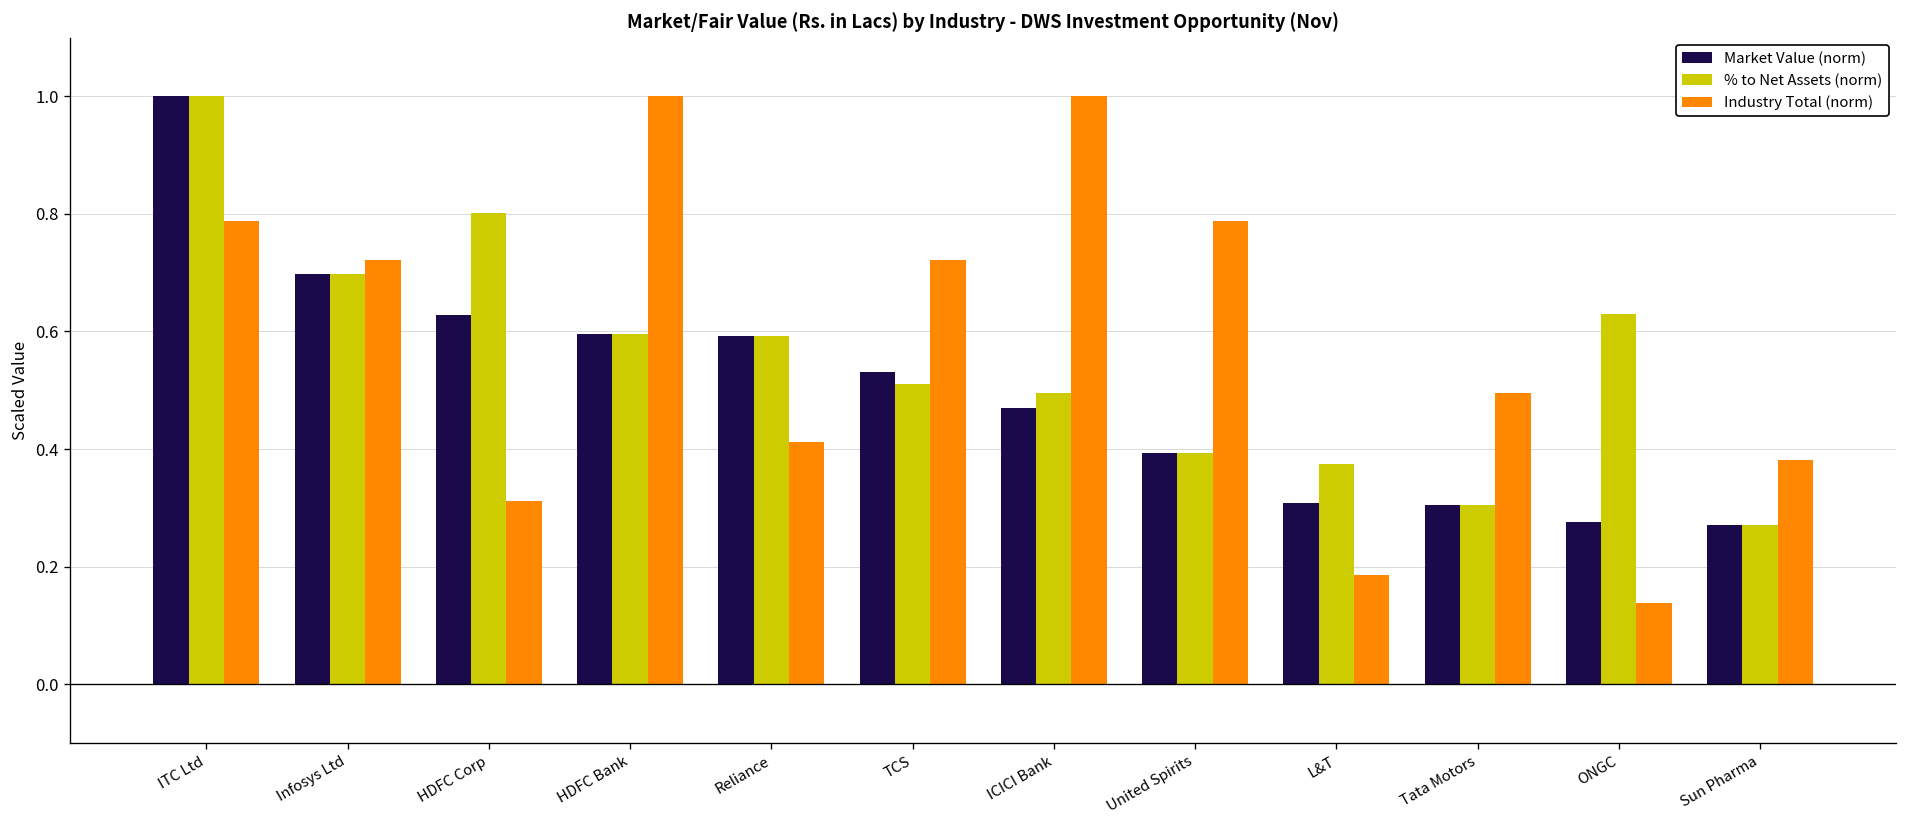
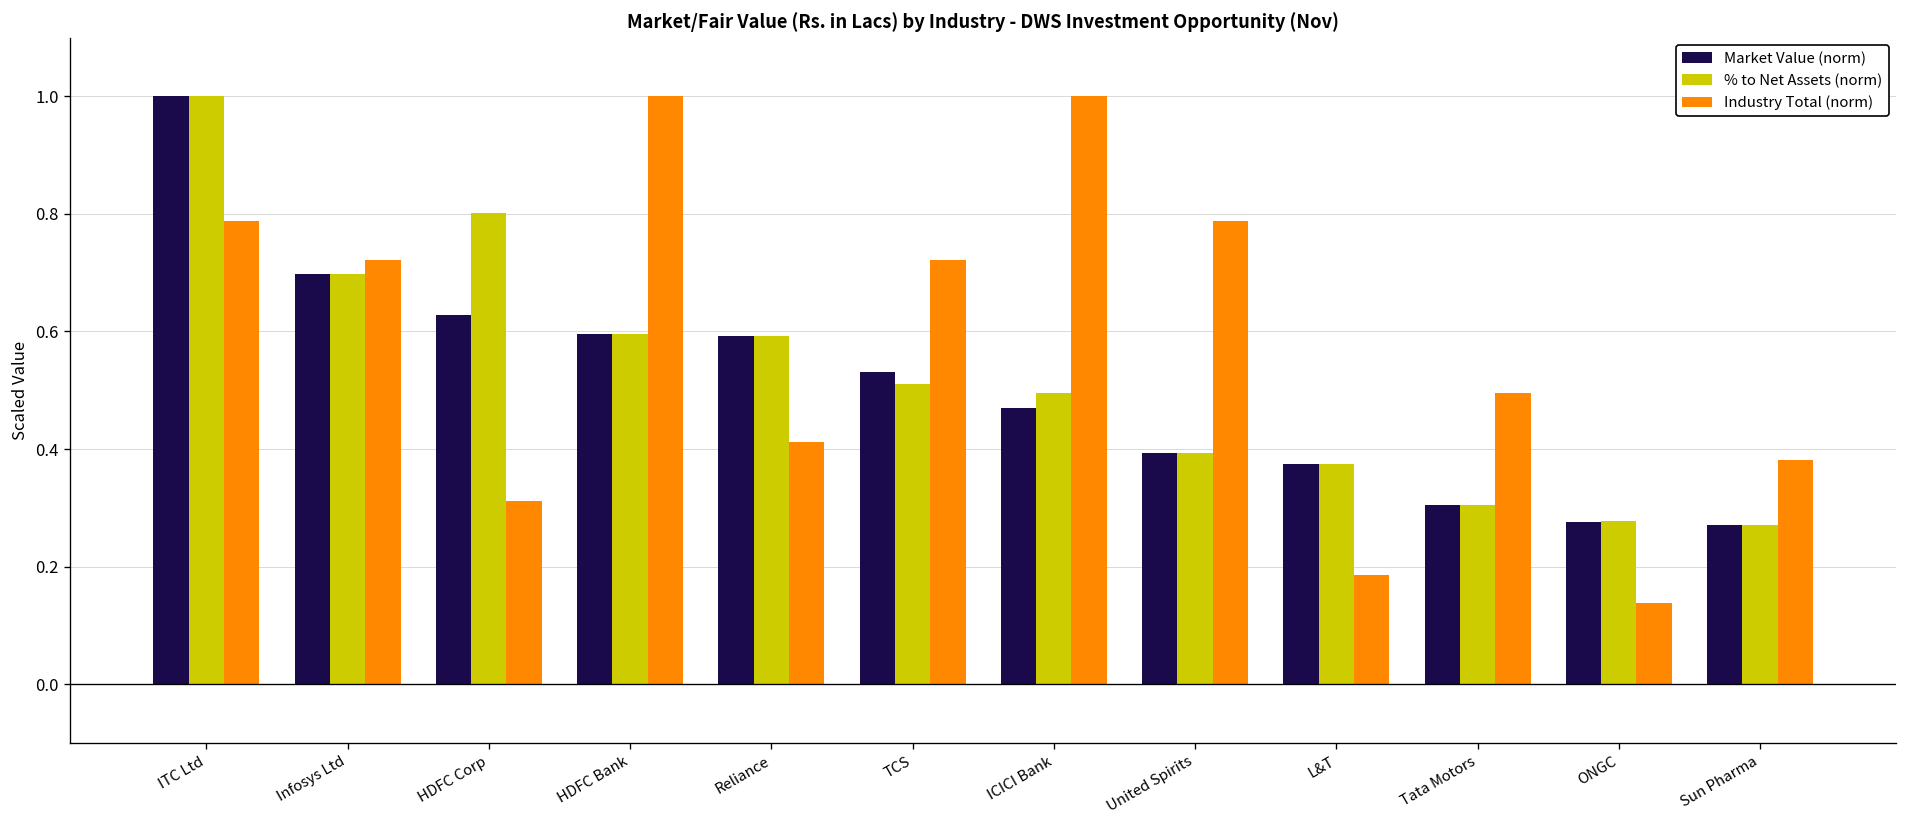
  {
    "Market Value (norm)": {
      "ITC Ltd": 1.00,
      "Infosys Ltd": 0.70,
      "HDFC Corp": 0.63,
      "HDFC Bank": 0.60,
      "Reliance": 0.59,
      "TCS": 0.53,
      "ICICI Bank": 0.47,
      "United Spirits": 0.39,
-     "L&T": 0.31,
+     "L&T": 0.37,
      "Tata Motors": 0.30,
      "ONGC": 0.28,
      "Sun Pharma": 0.27
    },
    "% to Net Assets (norm)": {
      "ITC Ltd": 1.00,
      "Infosys Ltd": 0.70,
      "HDFC Corp": 0.80,
      "HDFC Bank": 0.60,
      "Reliance": 0.59,
      "TCS": 0.51,
      "ICICI Bank": 0.50,
      "United Spirits": 0.39,
      "L&T": 0.38,
      "Tata Motors": 0.30,
-     "ONGC": 0.63,
+     "ONGC": 0.28,
      "Sun Pharma": 0.27
    },
    "Industry Total (norm)": {
      "ITC Ltd": 0.79,
      "Infosys Ltd": 0.72,
      "HDFC Corp": 0.31,
      "HDFC Bank": 1.00,
      "Reliance": 0.41,
      "TCS": 0.72,
      "ICICI Bank": 1.00,
      "United Spirits": 0.79,
      "L&T": 0.19,
      "Tata Motors": 0.50,
      "ONGC": 0.14,
      "Sun Pharma": 0.38
    }
  }
